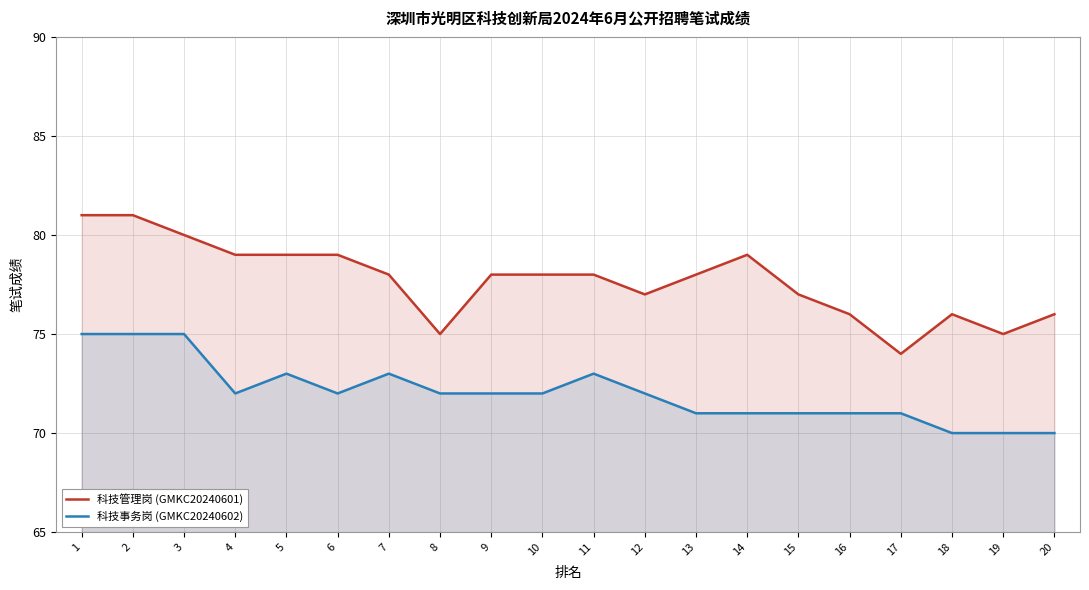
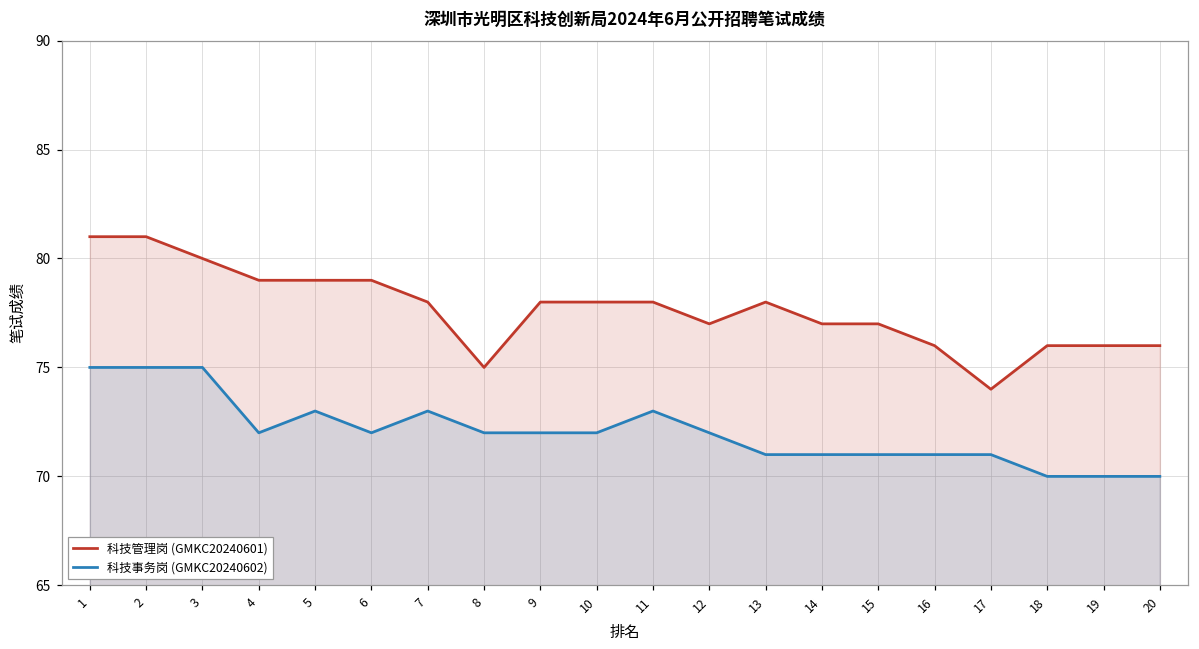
  {
    "科技管理岗 (GMKC20240601)": {
      "1": 81,
      "2": 81,
      "3": 80,
      "4": 79,
      "5": 79,
      "6": 79,
      "7": 78,
      "8": 75,
      "9": 78,
      "10": 78,
      "11": 78,
      "12": 77,
      "13": 78,
-     "14": 79,
+     "14": 77,
      "15": 77,
      "16": 76,
      "17": 74,
      "18": 76,
-     "19": 75,
+     "19": 76,
      "20": 76
    },
    "科技事务岗 (GMKC20240602)": {
      "1": 75,
      "2": 75,
      "3": 75,
      "4": 72,
      "5": 73,
      "6": 72,
      "7": 73,
      "8": 72,
      "9": 72,
      "10": 72,
      "11": 73,
      "12": 72,
      "13": 71,
      "14": 71,
      "15": 71,
      "16": 71,
      "17": 71,
      "18": 70,
      "19": 70,
      "20": 70
    }
  }
